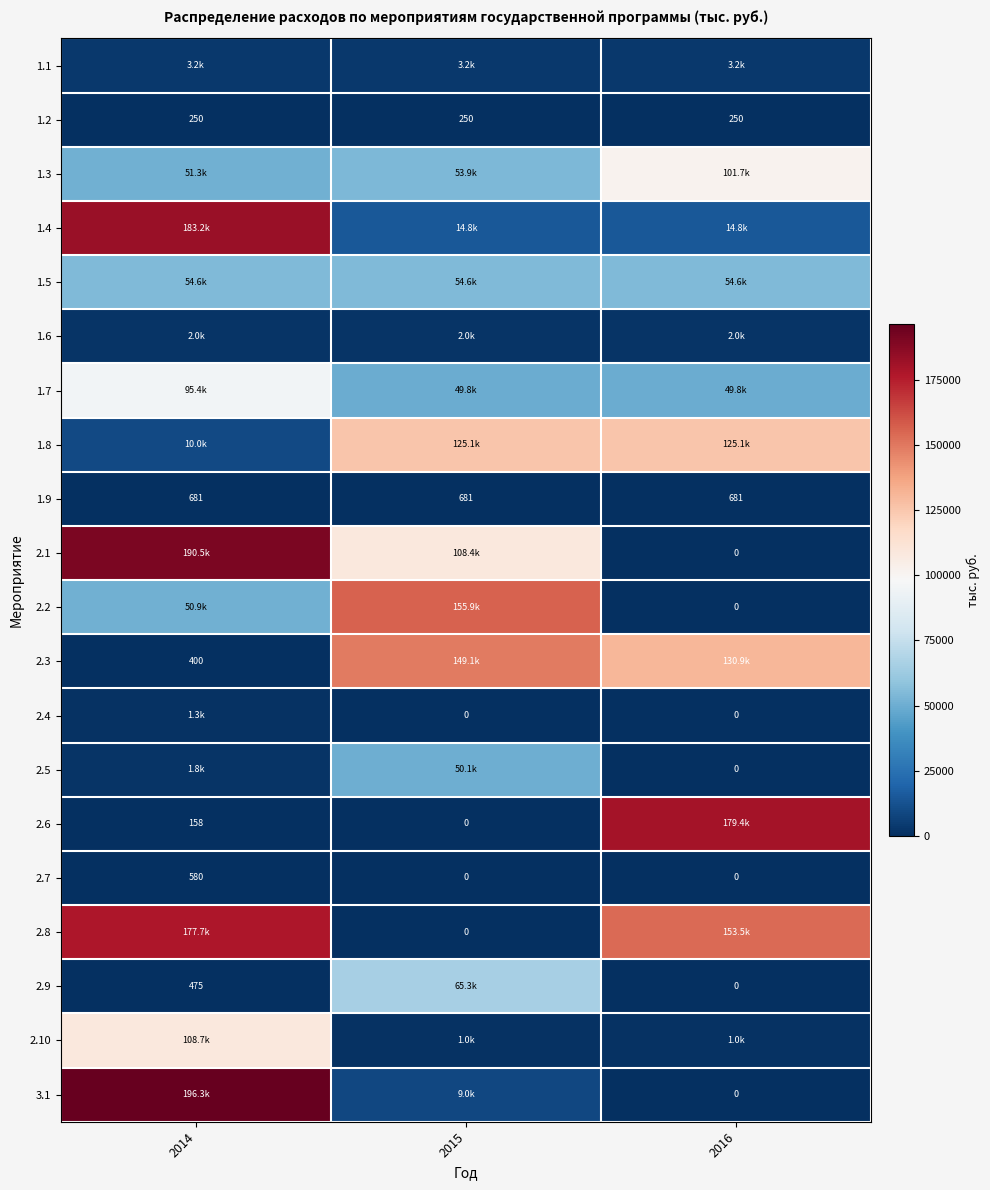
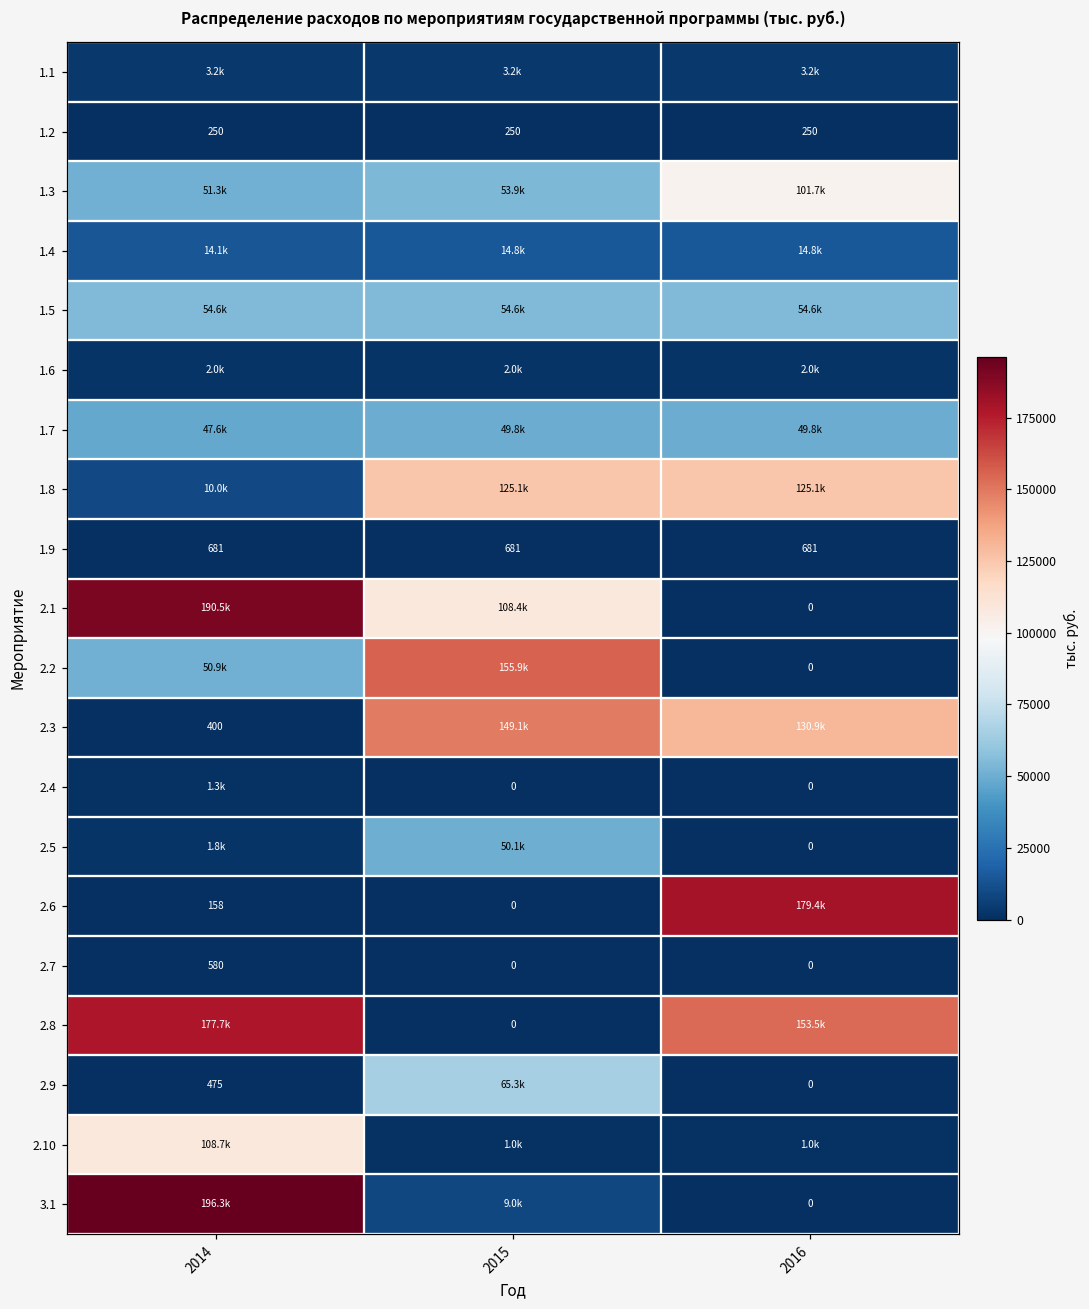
  {
    "1.1": {
      "2014": "3.2k",
      "2015": "3.2k",
      "2016": "3.2k"
    },
    "1.2": {
      "2014": "250",
      "2015": "250",
      "2016": "250"
    },
    "1.3": {
      "2014": "51.3k",
      "2015": "53.9k",
      "2016": "101.7k"
    },
    "1.4": {
-     "2014": "183.2k",
+     "2014": "14.1k",
      "2015": "14.8k",
      "2016": "14.8k"
    },
    "1.5": {
      "2014": "54.6k",
      "2015": "54.6k",
      "2016": "54.6k"
    },
    "1.6": {
      "2014": "2.0k",
      "2015": "2.0k",
      "2016": "2.0k"
    },
    "1.7": {
-     "2014": "95.4k",
+     "2014": "47.6k",
      "2015": "49.8k",
      "2016": "49.8k"
    },
    "1.8": {
      "2014": "10.0k",
      "2015": "125.1k",
      "2016": "125.1k"
    },
    "1.9": {
      "2014": "681",
      "2015": "681",
      "2016": "681"
    },
    "2.1": {
      "2014": "190.5k",
      "2015": "108.4k",
      "2016": "0"
    },
    "2.2": {
      "2014": "50.9k",
      "2015": "155.9k",
      "2016": "0"
    },
    "2.3": {
      "2014": "400",
      "2015": "149.1k",
      "2016": "130.9k"
    },
    "2.4": {
      "2014": "1.3k",
      "2015": "0",
      "2016": "0"
    },
    "2.5": {
      "2014": "1.8k",
      "2015": "50.1k",
      "2016": "0"
    },
    "2.6": {
      "2014": "158",
      "2015": "0",
      "2016": "179.4k"
    },
    "2.7": {
      "2014": "580",
      "2015": "0",
      "2016": "0"
    },
    "2.8": {
      "2014": "177.7k",
      "2015": "0",
      "2016": "153.5k"
    },
    "2.9": {
      "2014": "475",
      "2015": "65.3k",
      "2016": "0"
    },
    "2.10": {
      "2014": "108.7k",
      "2015": "1.0k",
      "2016": "1.0k"
    },
    "3.1": {
      "2014": "196.3k",
      "2015": "9.0k",
      "2016": "0"
    }
  }
